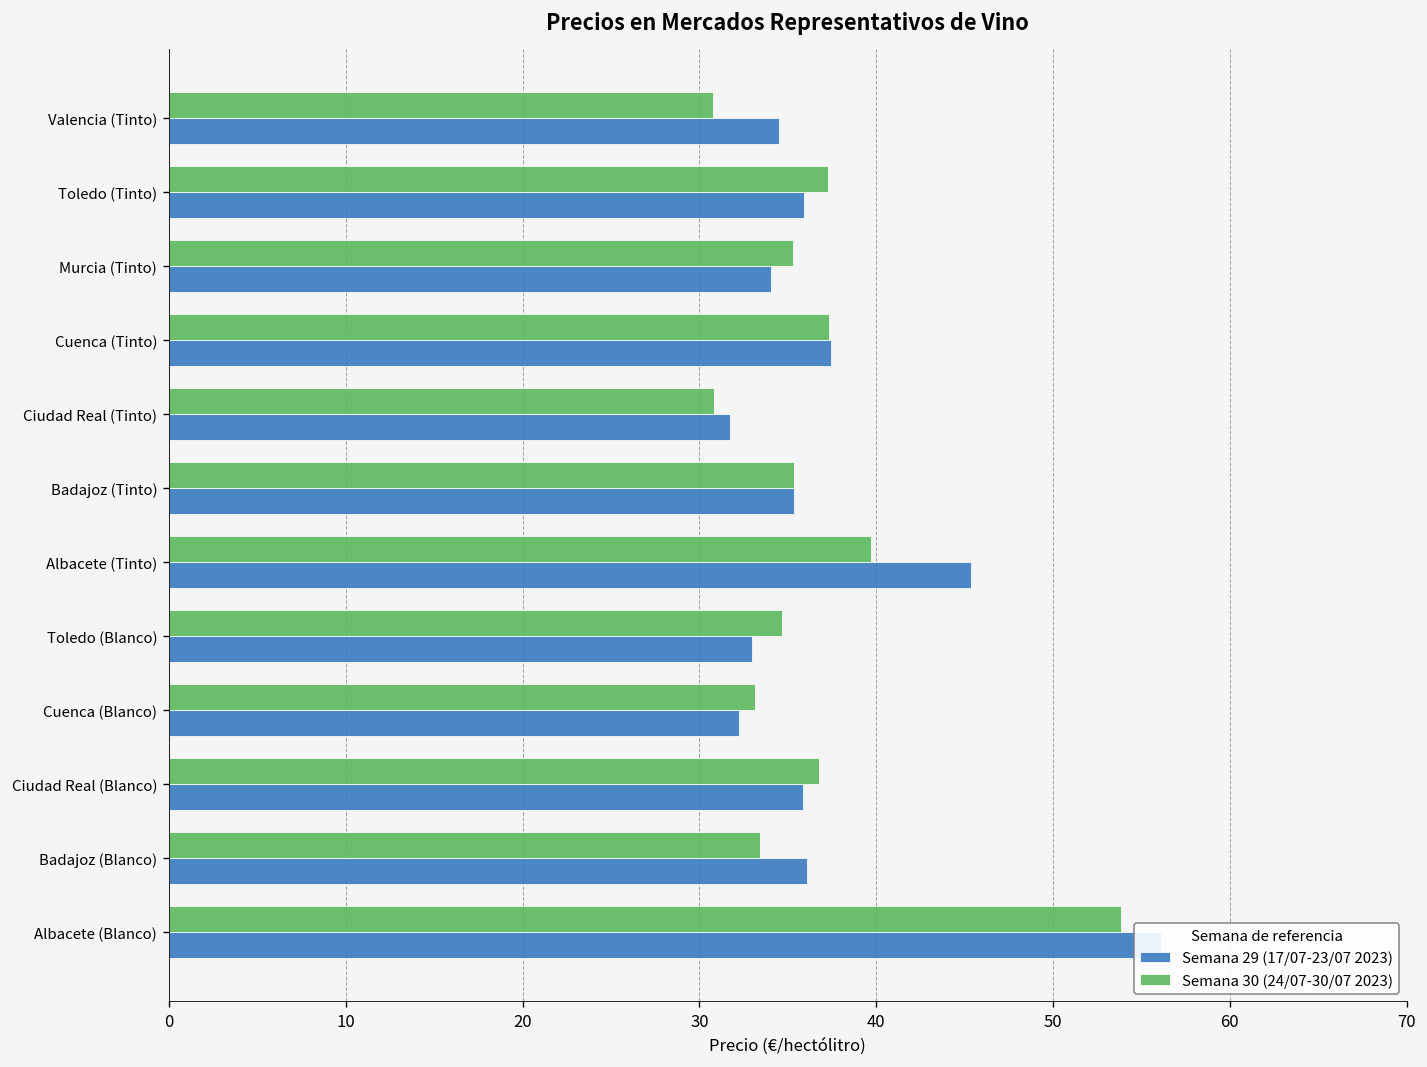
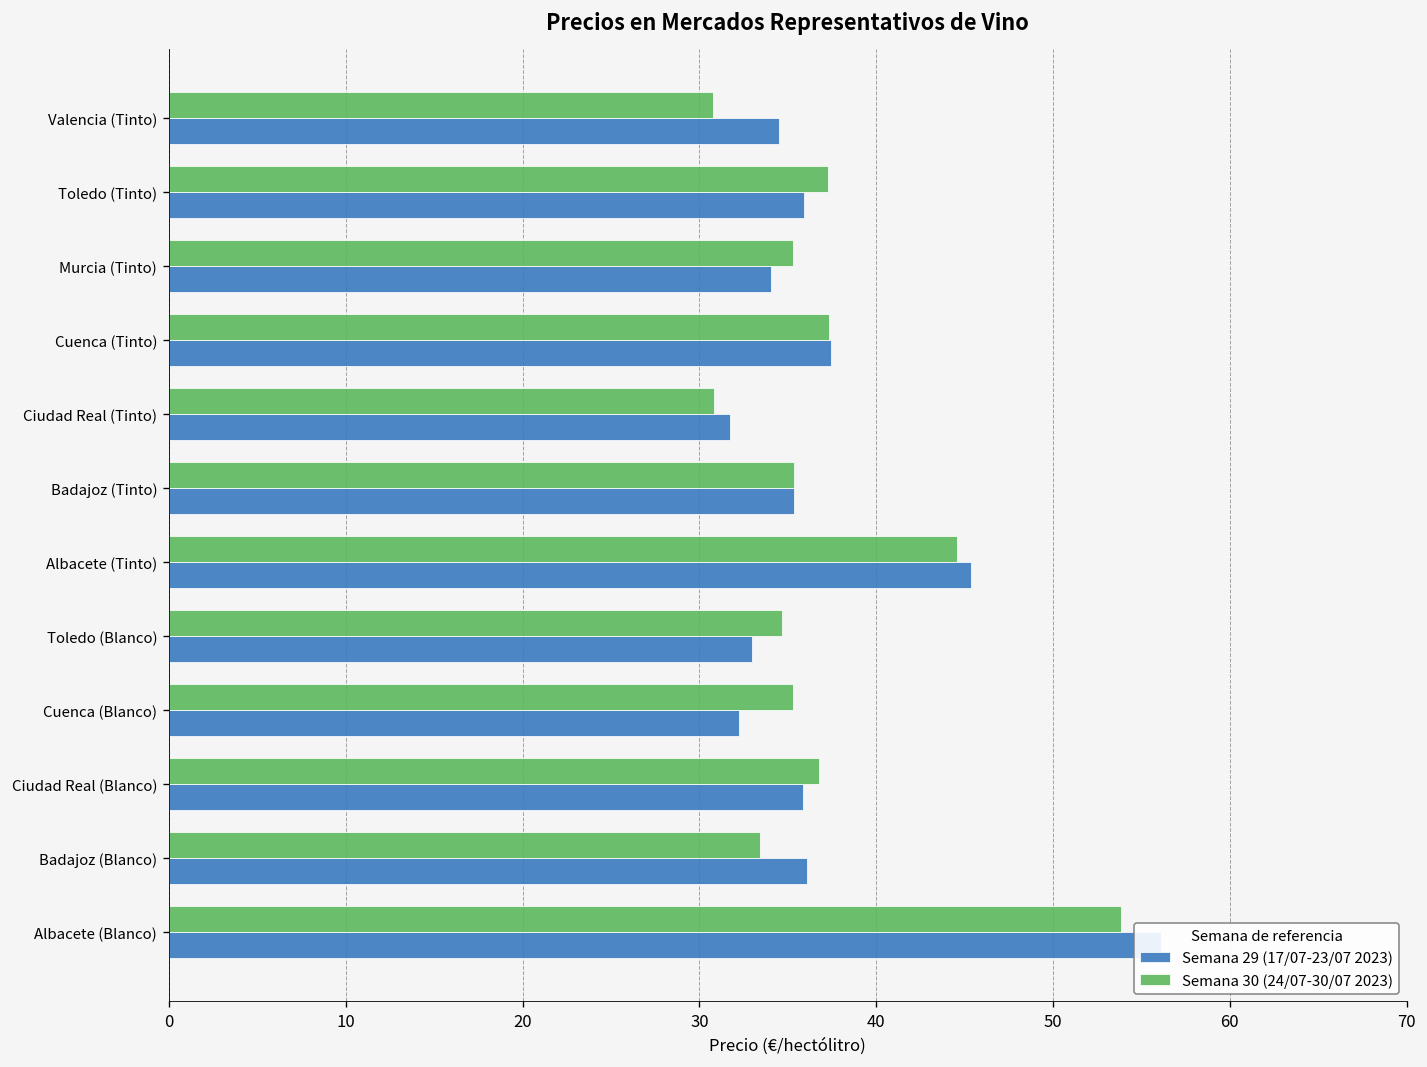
  {
    "Semana 29 (17/07-23/07 2023)": {
      "Valencia (Tinto)": 34.5,
      "Toledo (Tinto)": 35.9,
      "Murcia (Tinto)": 34.0,
      "Cuenca (Tinto)": 37.4,
      "Ciudad Real (Tinto)": 31.7,
      "Badajoz (Tinto)": 35.4,
      "Albacete (Tinto)": 45.4,
      "Toledo (Blanco)": 33.0,
      "Cuenca (Blanco)": 32.2,
      "Ciudad Real (Blanco)": 35.9,
      "Badajoz (Blanco)": 36.1
    },
    "Semana 30 (24/07-30/07 2023)": {
      "Valencia (Tinto)": 30.8,
      "Toledo (Tinto)": 37.3,
      "Murcia (Tinto)": 35.3,
      "Cuenca (Tinto)": 37.3,
      "Ciudad Real (Tinto)": 30.8,
      "Badajoz (Tinto)": 35.4,
-     "Albacete (Tinto)": 39.7,
+     "Albacete (Tinto)": 44.6,
      "Toledo (Blanco)": 34.7,
-     "Cuenca (Blanco)": 33.1,
+     "Cuenca (Blanco)": 35.3,
      "Ciudad Real (Blanco)": 36.7,
      "Badajoz (Blanco)": 33.5,
      "Albacete (Blanco)": 53.8
    }
  }
